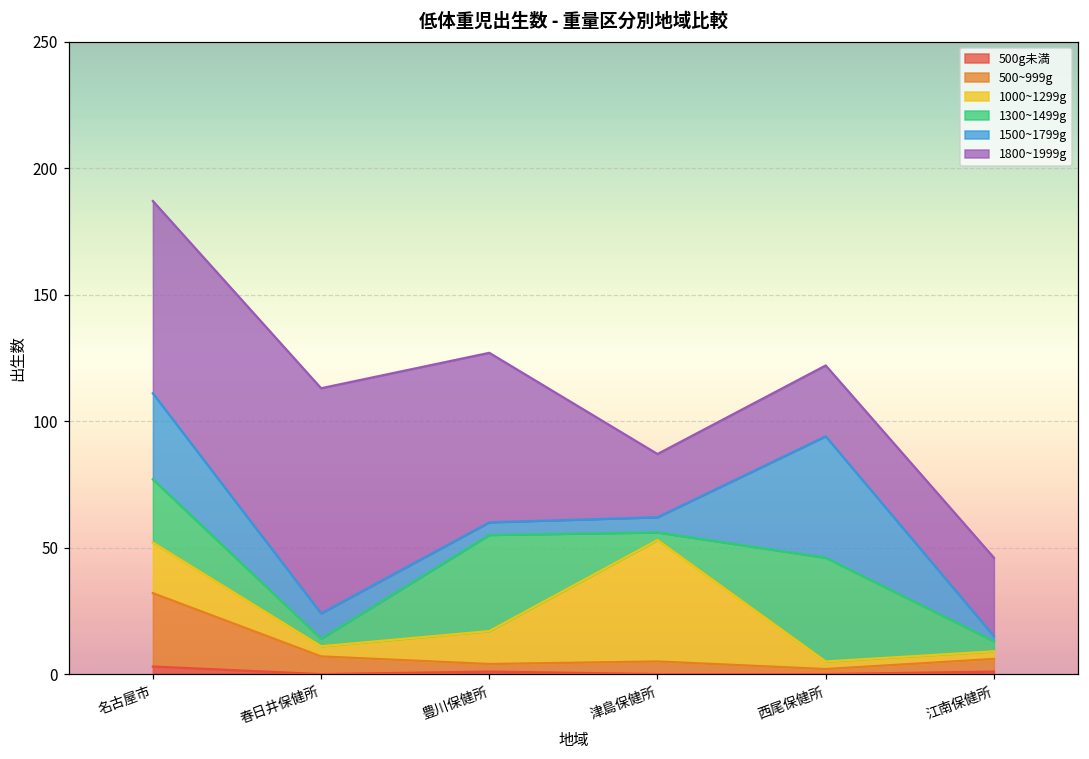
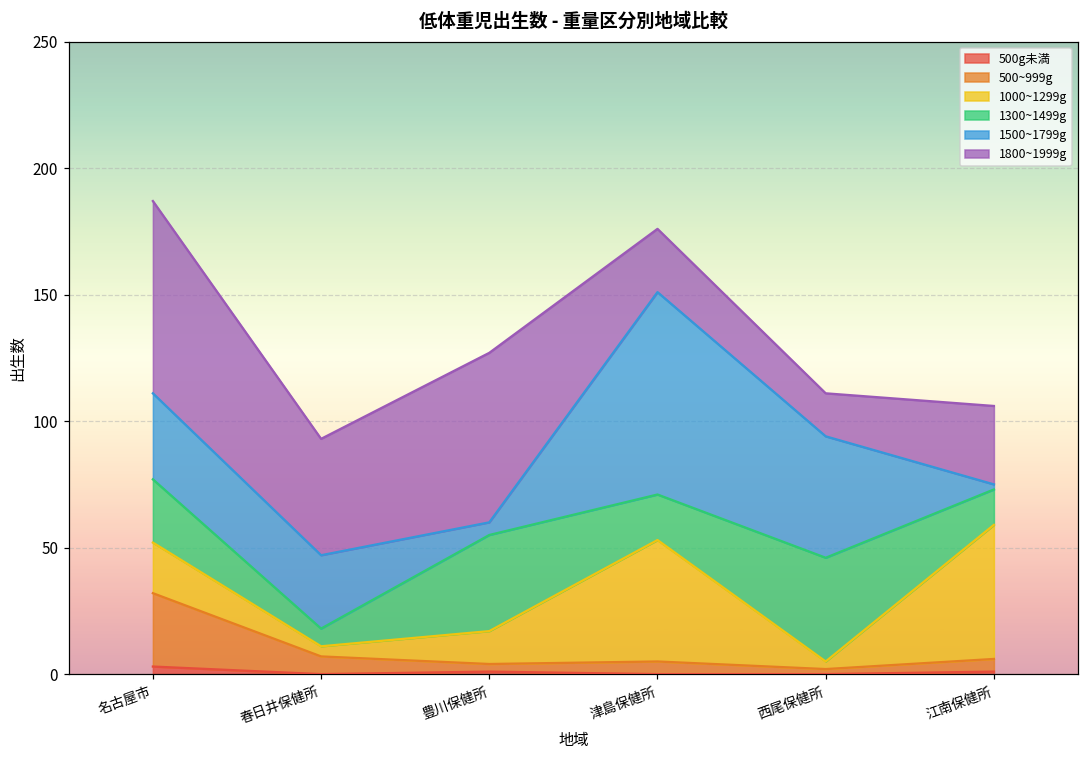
  {
    "1000~1299g": {
      "名古屋市": 20,
      "春日井保健所": 4,
      "豊川保健所": 13,
      "津島保健所": 48,
      "西尾保健所": 3,
-     "江南保健所": 3
+     "江南保健所": 53
    },
    "1300~1499g": {
      "名古屋市": 25,
-     "春日井保健所": 3,
+     "春日井保健所": 7,
      "豊川保健所": 38,
-     "津島保健所": 3,
+     "津島保健所": 18,
      "西尾保健所": 41,
-     "江南保健所": 4
+     "江南保健所": 14
    },
    "1500~1799g": {
      "名古屋市": 34,
-     "春日井保健所": 10,
+     "春日井保健所": 29,
      "豊川保健所": 5,
-     "津島保健所": 6,
+     "津島保健所": 80,
      "西尾保健所": 48,
      "江南保健所": 2
    },
    "1800~1999g": {
      "名古屋市": 76,
-     "春日井保健所": 89,
+     "春日井保健所": 46,
      "豊川保健所": 67,
      "津島保健所": 25,
-     "西尾保健所": 28,
+     "西尾保健所": 17,
      "江南保健所": 31
    }
  }
